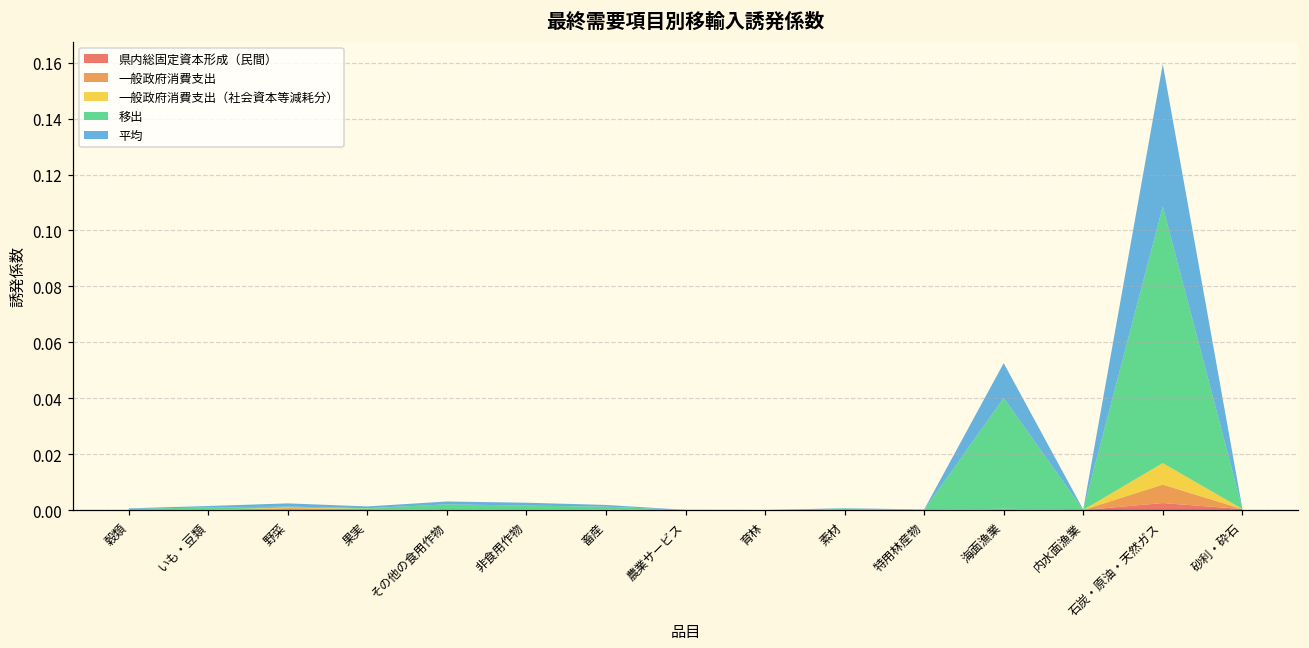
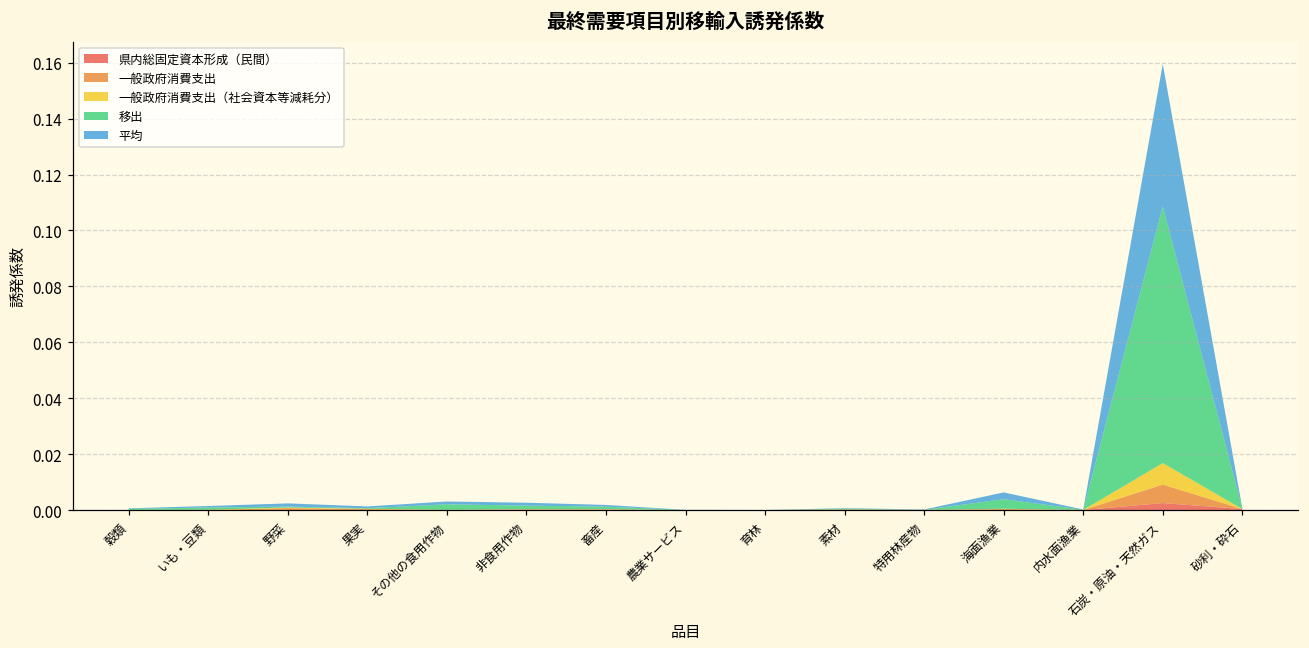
  {
    "一般政府消費支出（社会資本等減耗分）": {
      "石炭・原油・天然ガス": 0.008
    },
    "移出": {
      "その他の食用作物": 0.002,
      "非食用作物": 0.001,
-     "海面漁業": 0.040,
+     "海面漁業": 0.003,
      "石炭・原油・天然ガス": 0.092
    },
    "平均": {
      "野菜": 0.001,
      "その他の食用作物": 0.001,
      "非食用作物": 0.001,
-     "海面漁業": 0.012,
+     "海面漁業": 0.002,
      "石炭・原油・天然ガス": 0.051
    }
  }
